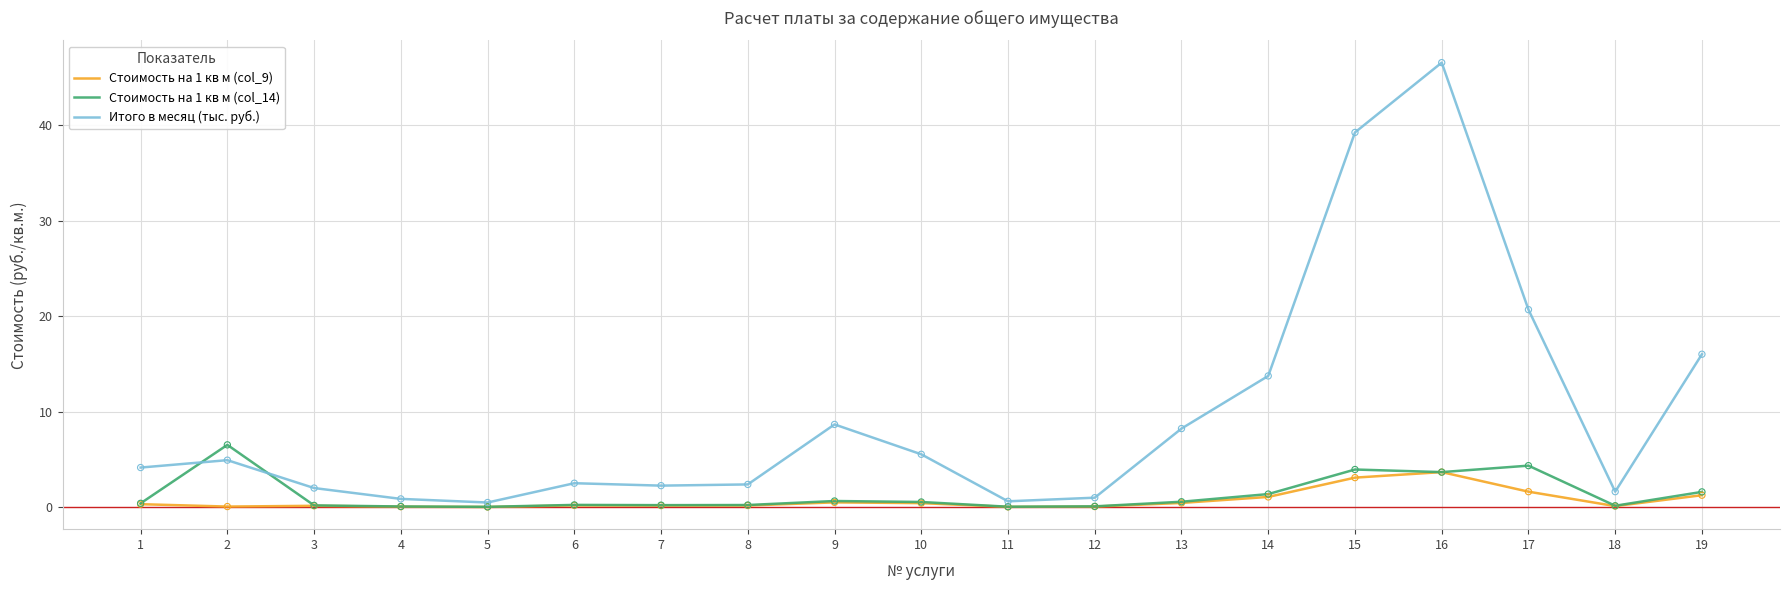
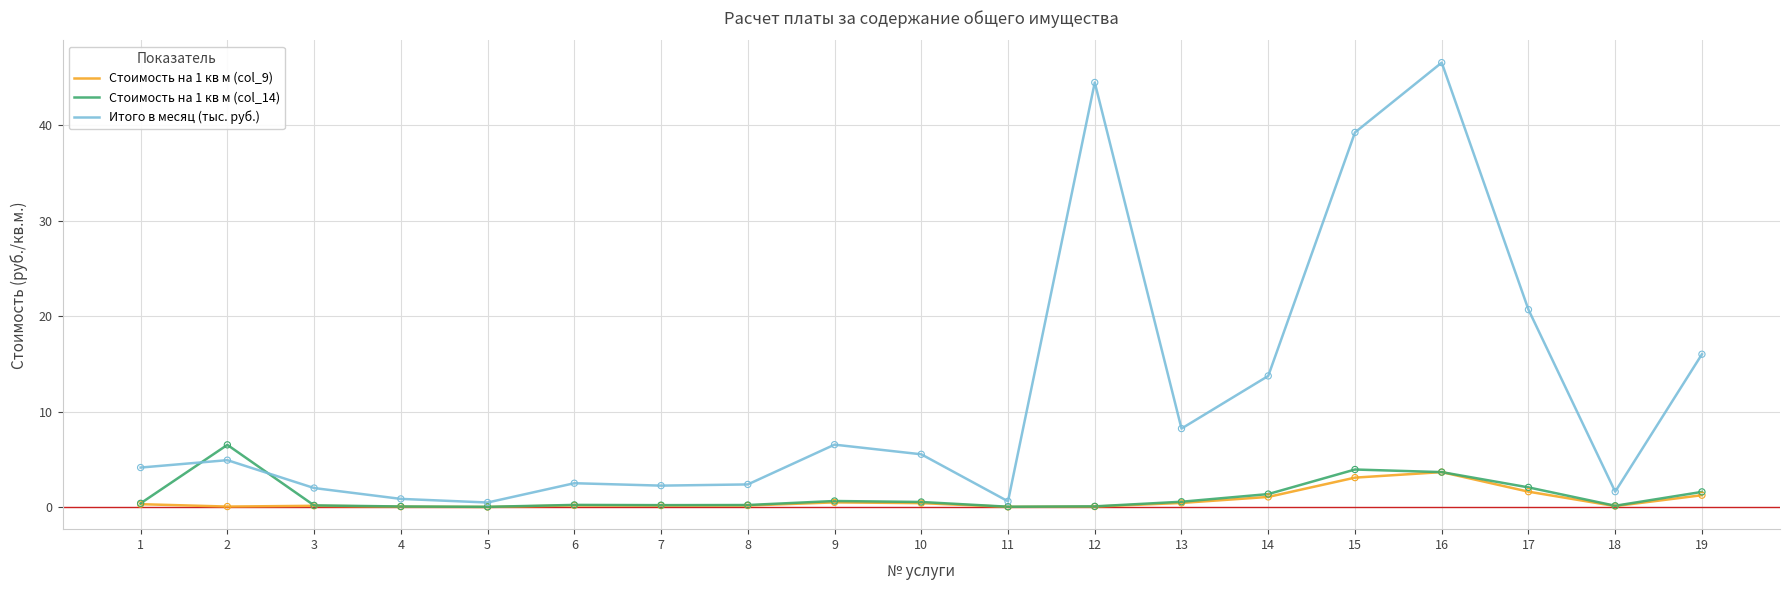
  {
    "Стоимость на 1 кв м (col_9)": {
      "2": 0,
      "14": 1,
      "15": 3,
      "17": 2,
      "19": 1
    },
    "Стоимость на 1 кв м (col_14)": {
      "2": 7,
      "14": 1,
      "15": 4,
-     "17": 4,
+     "17": 2,
      "19": 2
    },
    "Итого в месяц (тыс. руб.)": {
      "1": 4,
      "2": 5,
      "3": 2,
      "4": 1,
      "5": 1,
      "6": 3,
      "7": 2,
      "8": 2,
-     "9": 9,
+     "9": 7,
      "10": 6,
      "11": 1,
-     "12": 1,
+     "12": 44,
      "13": 8,
      "14": 14,
      "15": 39,
      "16": 47,
      "17": 21,
      "18": 2,
      "19": 16
    }
  }
